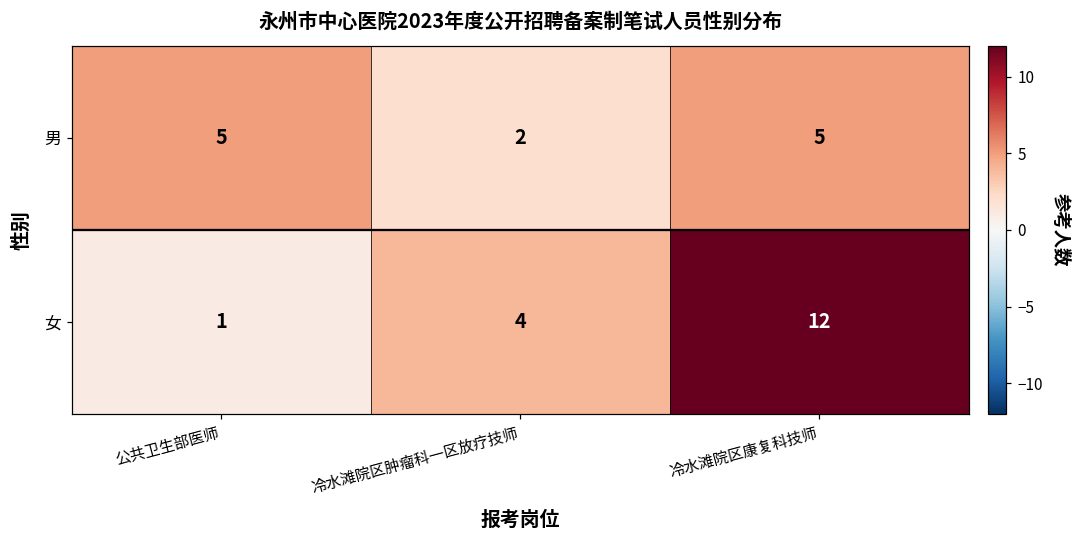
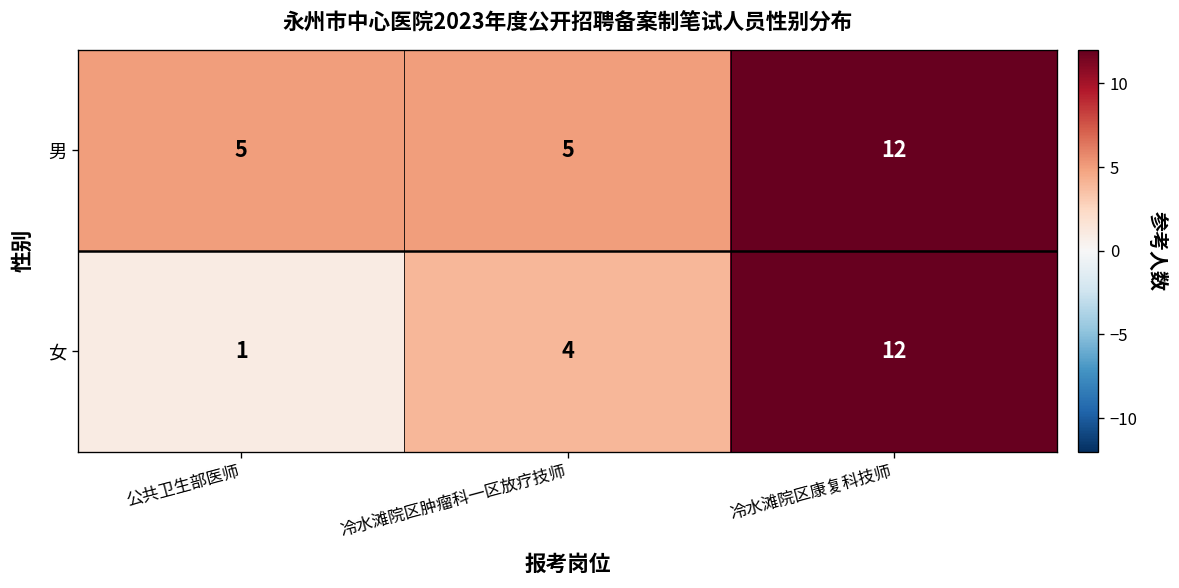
  {
    "男": {
      "公共卫生部医师": 5,
-     "冷水滩院区肿瘤科一区放疗技师": 2,
-     "冷水滩院区康复科技师": 5
+     "冷水滩院区肿瘤科一区放疗技师": 5,
+     "冷水滩院区康复科技师": 12
    },
    "女": {
      "公共卫生部医师": 1,
      "冷水滩院区肿瘤科一区放疗技师": 4,
      "冷水滩院区康复科技师": 12
    }
  }
